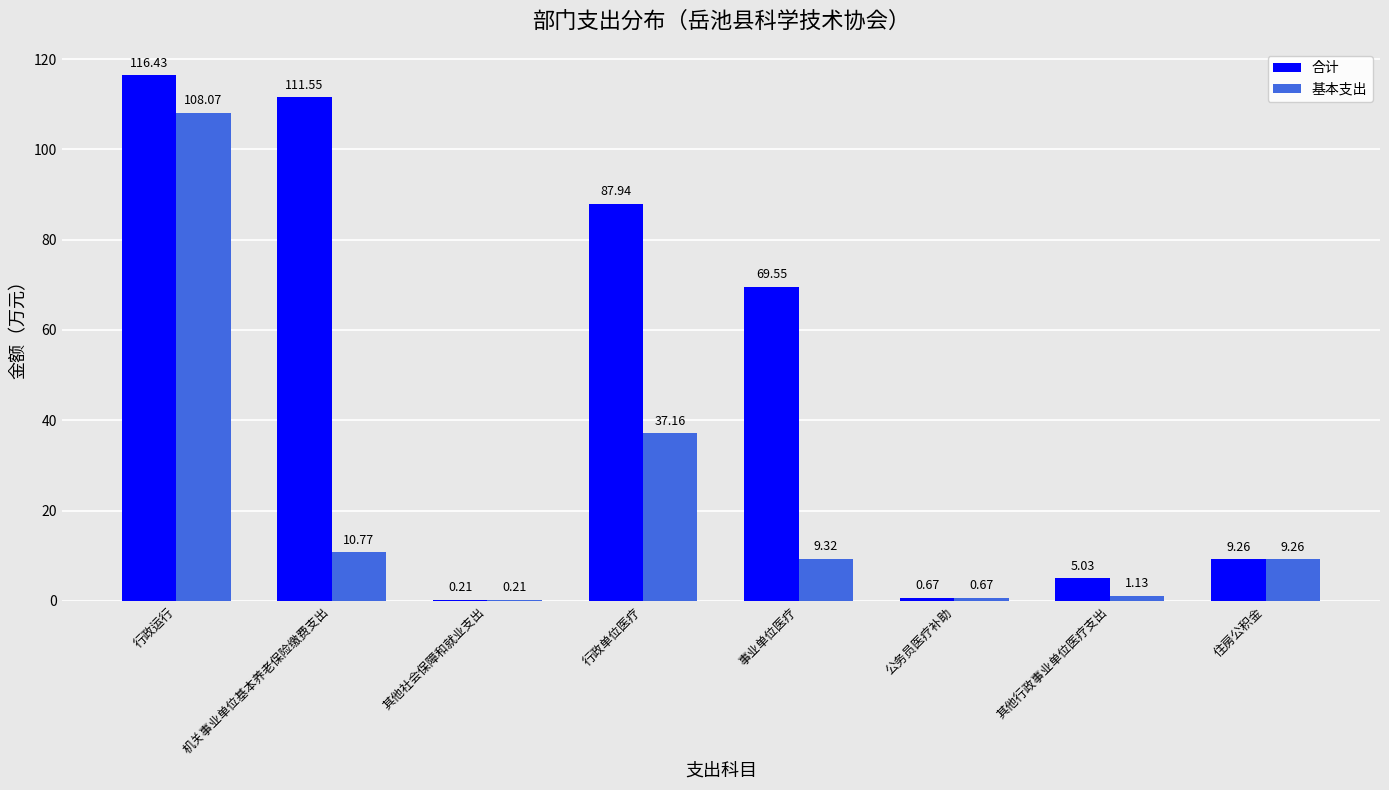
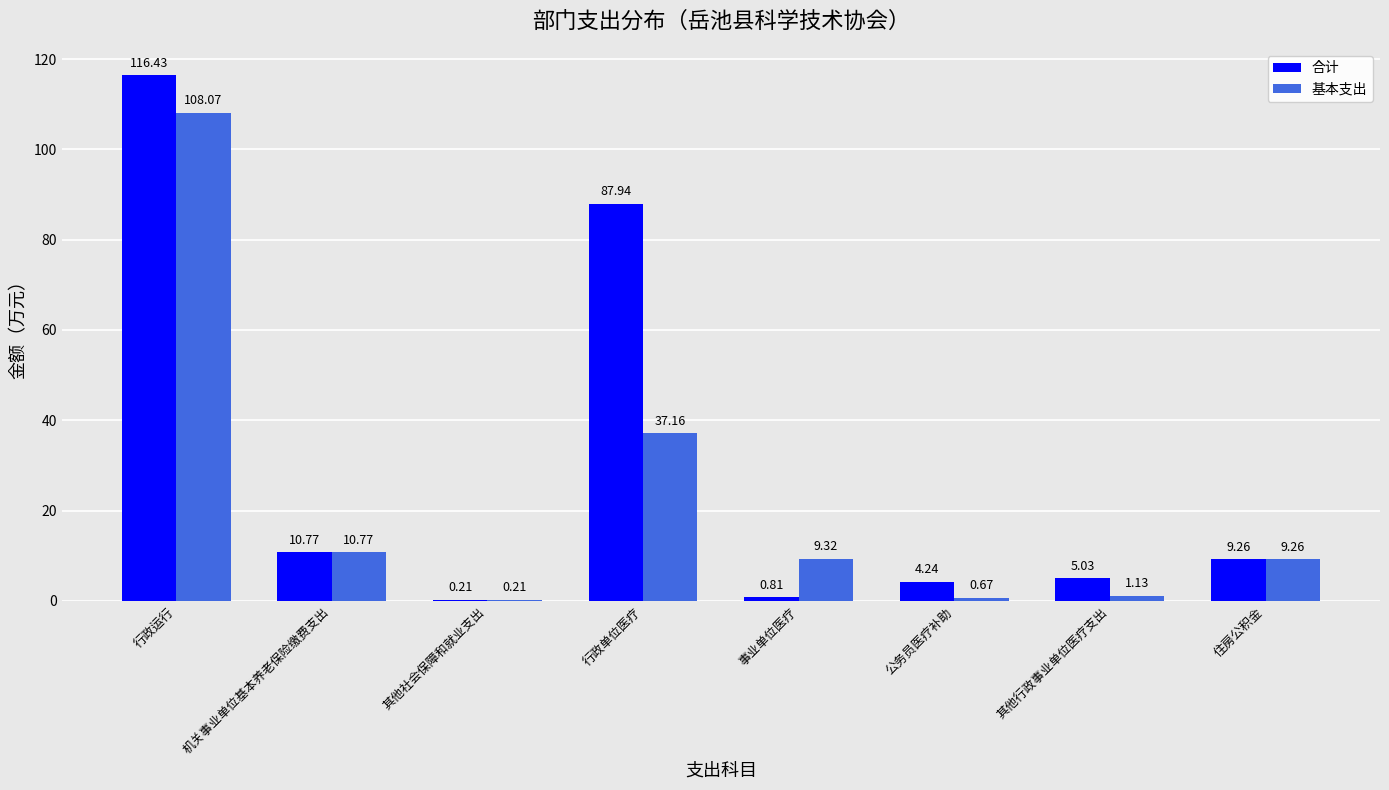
  {
    "合计": {
      "行政运行": 116.43,
-     "机关事业单位基本养老保险缴费支出": 111.55,
+     "机关事业单位基本养老保险缴费支出": 10.77,
      "其他社会保障和就业支出": 0.21,
      "行政单位医疗": 87.94,
-     "事业单位医疗": 69.55,
-     "公务员医疗补助": 0.67,
+     "事业单位医疗": 0.81,
+     "公务员医疗补助": 4.24,
      "其他行政事业单位医疗支出": 5.03,
      "住房公积金": 9.26
    },
    "基本支出": {
      "行政运行": 108.07,
      "机关事业单位基本养老保险缴费支出": 10.77,
      "其他社会保障和就业支出": 0.21,
      "行政单位医疗": 37.16,
      "事业单位医疗": 9.32,
      "公务员医疗补助": 0.67,
      "其他行政事业单位医疗支出": 1.13,
      "住房公积金": 9.26
    }
  }
